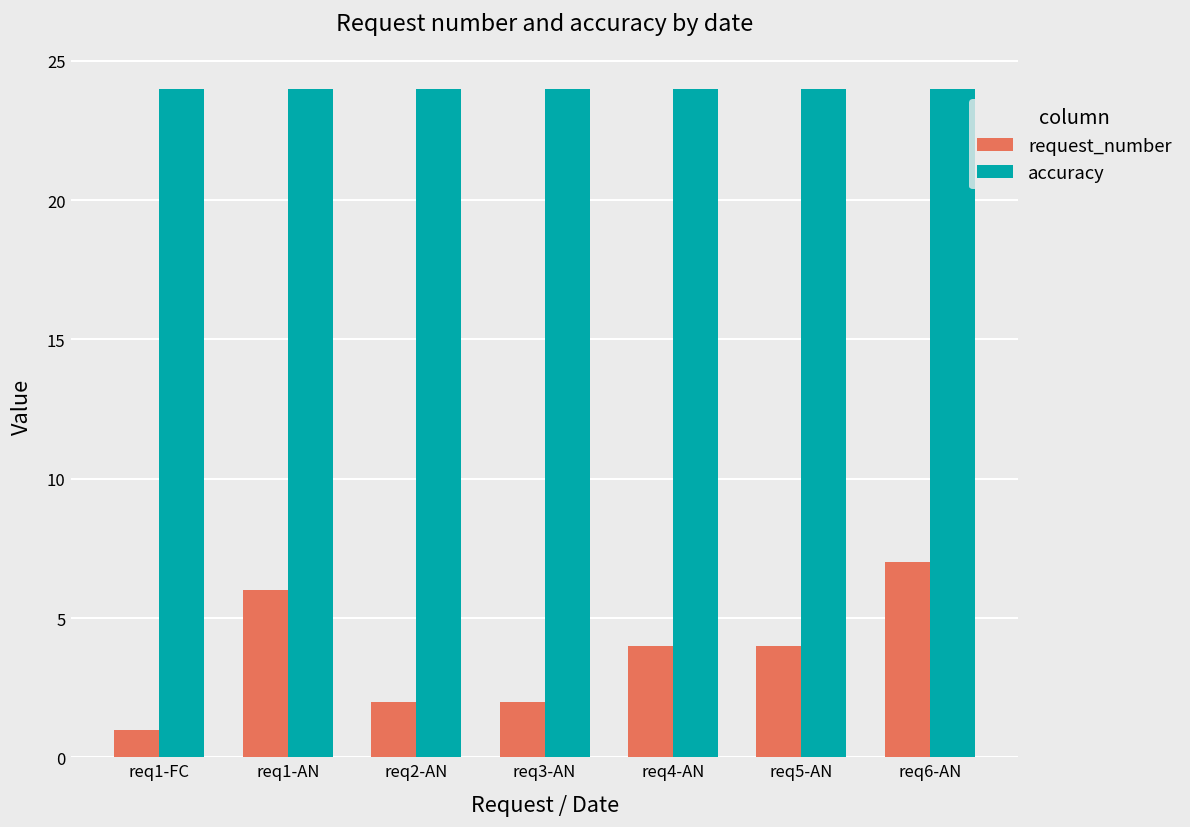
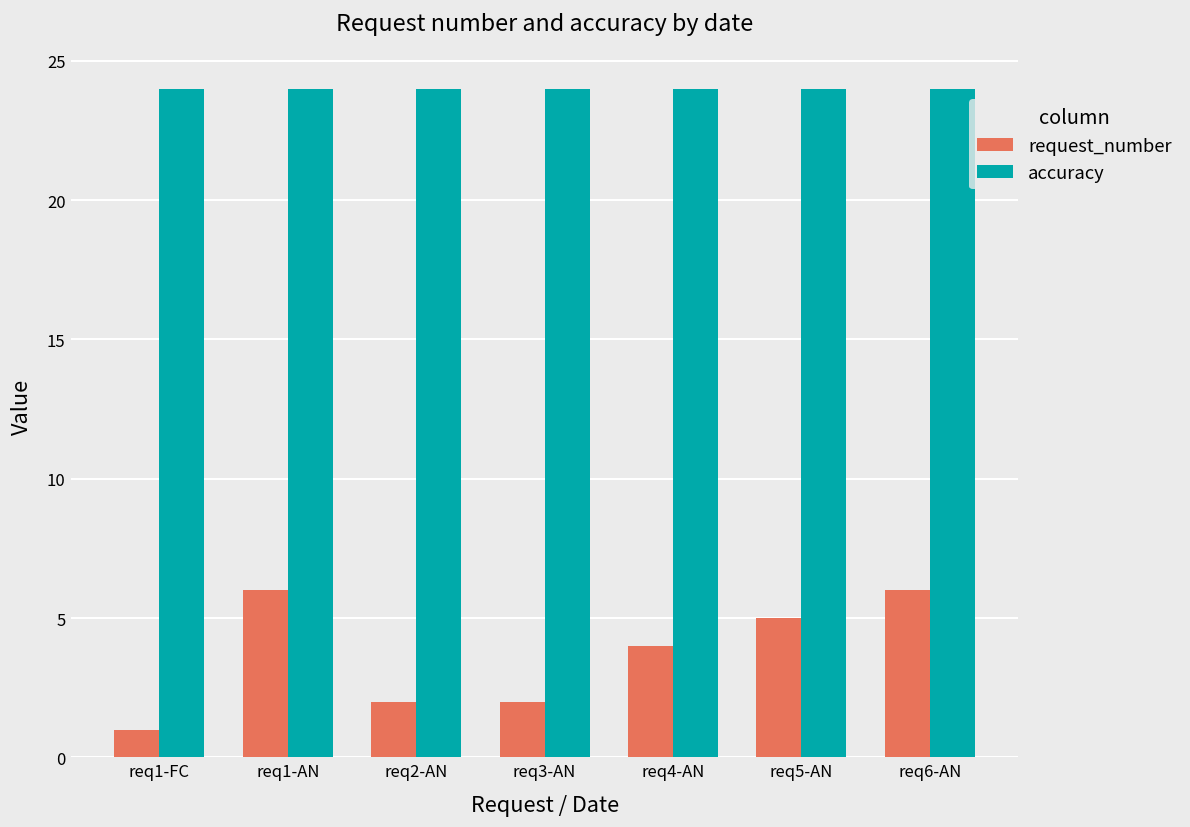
  {
    "request_number": {
      "req1-FC": 1,
      "req1-AN": 6,
      "req2-AN": 2,
      "req3-AN": 2,
      "req4-AN": 4,
-     "req5-AN": 4,
-     "req6-AN": 7
+     "req5-AN": 5,
+     "req6-AN": 6
    },
    "accuracy": {
      "req1-FC": 24,
      "req1-AN": 24,
      "req2-AN": 24,
      "req3-AN": 24,
      "req4-AN": 24,
      "req5-AN": 24,
      "req6-AN": 24
    }
  }
